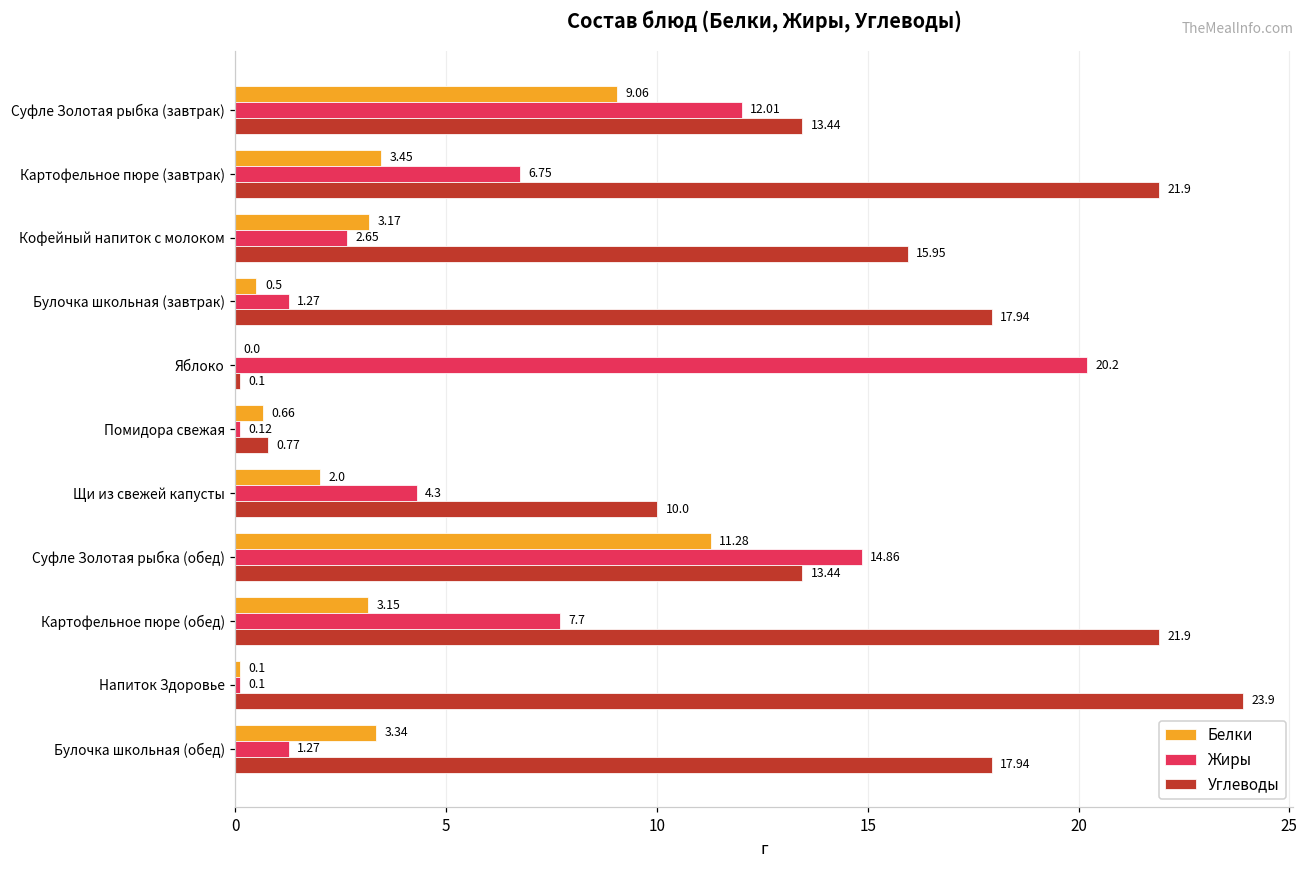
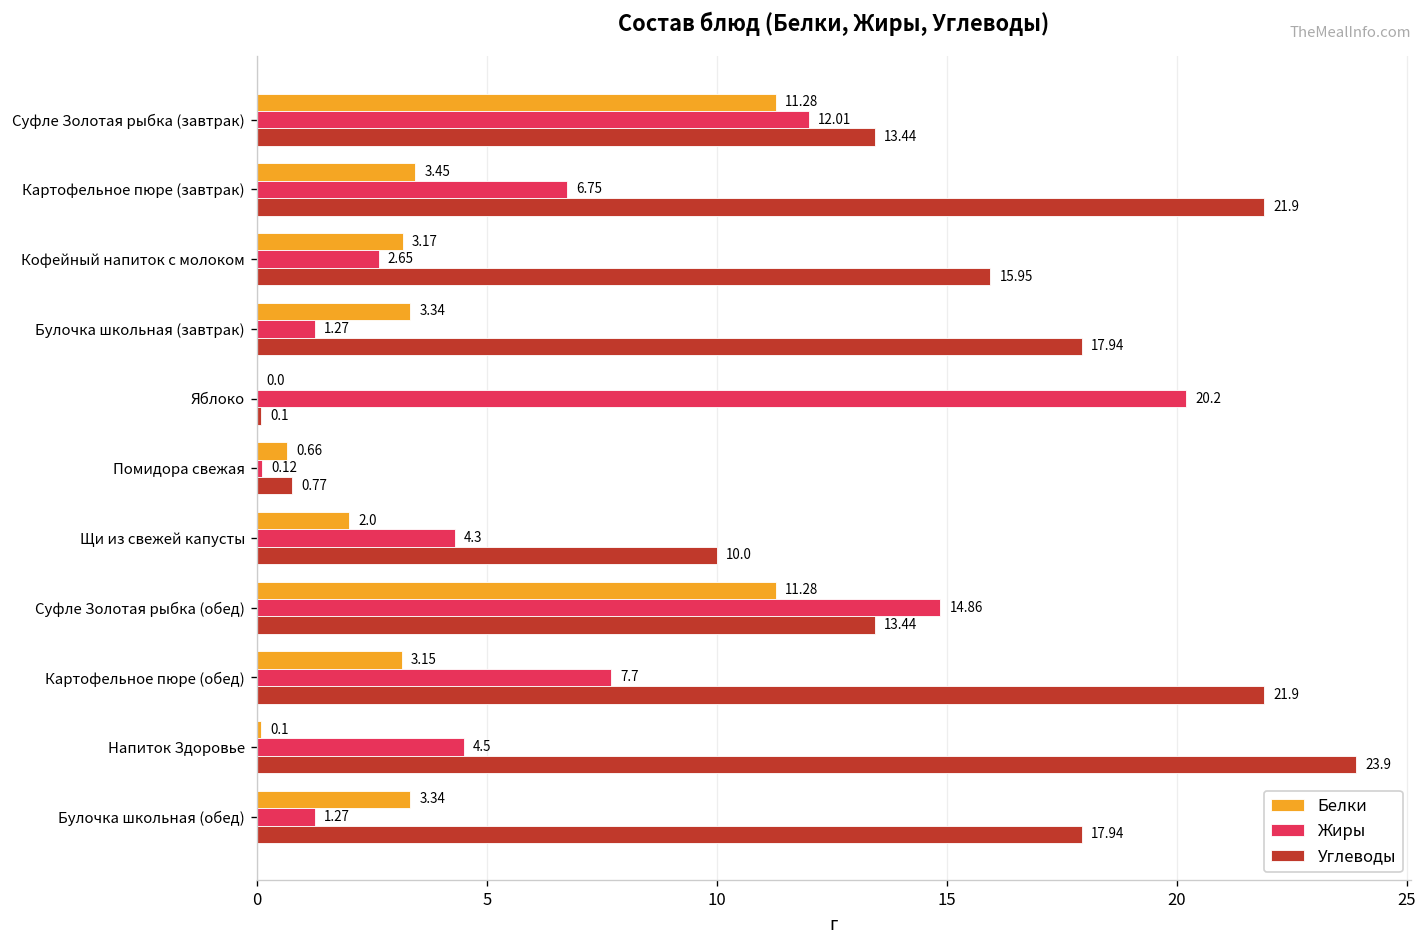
  {
    "Белки": {
-     "Суфле Золотая рыбка (завтрак)": 9.06,
+     "Суфле Золотая рыбка (завтрак)": 11.28,
      "Картофельное пюре (завтрак)": 3.45,
      "Кофейный напиток с молоком": 3.17,
-     "Булочка школьная (завтрак)": 0.5,
+     "Булочка школьная (завтрак)": 3.34,
      "Яблоко": 0.0,
      "Помидора свежая": 0.66,
      "Щи из свежей капусты": 2.0,
      "Суфле Золотая рыбка (обед)": 11.28,
      "Картофельное пюре (обед)": 3.15,
      "Напиток Здоровье": 0.1,
      "Булочка школьная (обед)": 3.34
    },
    "Жиры": {
      "Суфле Золотая рыбка (завтрак)": 12.01,
      "Картофельное пюре (завтрак)": 6.75,
      "Кофейный напиток с молоком": 2.65,
      "Булочка школьная (завтрак)": 1.27,
      "Яблоко": 20.2,
      "Помидора свежая": 0.12,
      "Щи из свежей капусты": 4.3,
      "Суфле Золотая рыбка (обед)": 14.86,
      "Картофельное пюре (обед)": 7.7,
-     "Напиток Здоровье": 0.1,
+     "Напиток Здоровье": 4.5,
      "Булочка школьная (обед)": 1.27
    },
    "Углеводы": {
      "Суфле Золотая рыбка (завтрак)": 13.44,
      "Картофельное пюре (завтрак)": 21.9,
      "Кофейный напиток с молоком": 15.95,
      "Булочка школьная (завтрак)": 17.94,
      "Яблоко": 0.1,
      "Помидора свежая": 0.77,
      "Щи из свежей капусты": 10.0,
      "Суфле Золотая рыбка (обед)": 13.44,
      "Картофельное пюре (обед)": 21.9,
      "Напиток Здоровье": 23.9,
      "Булочка школьная (обед)": 17.94
    }
  }
